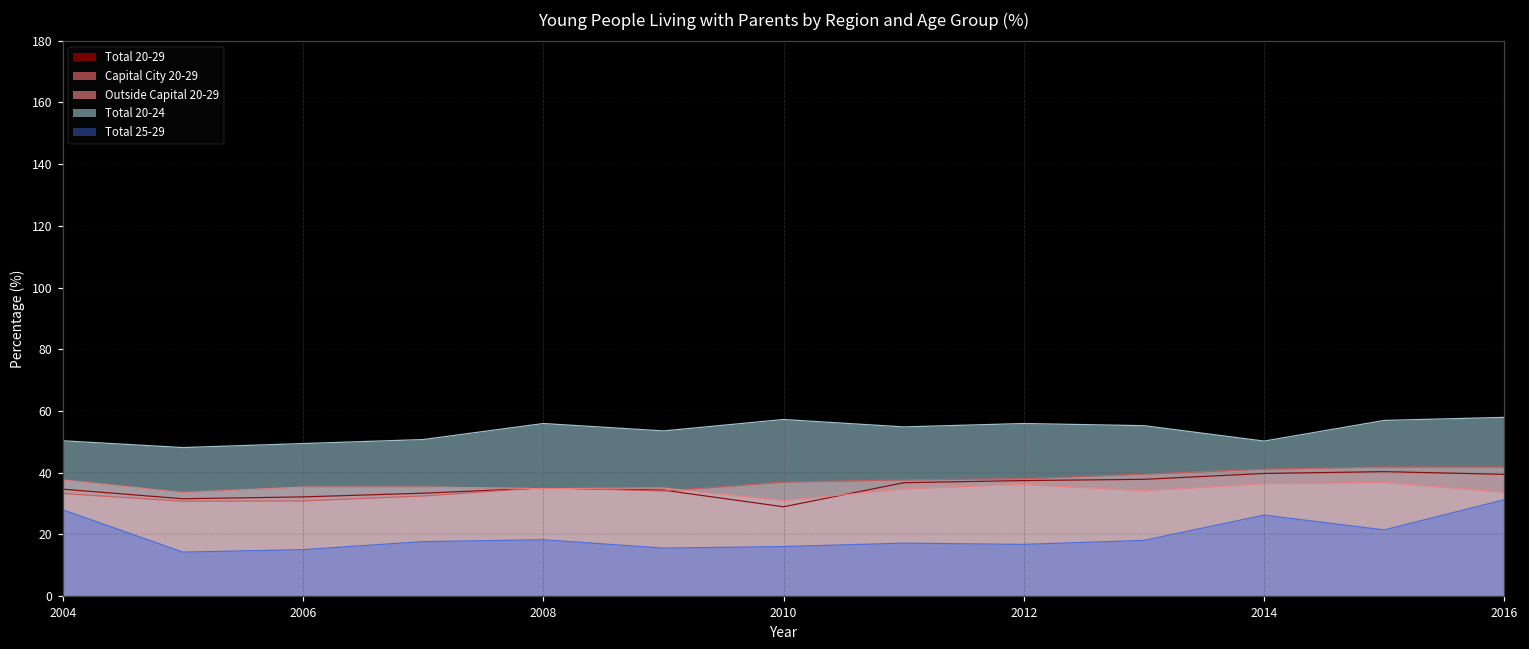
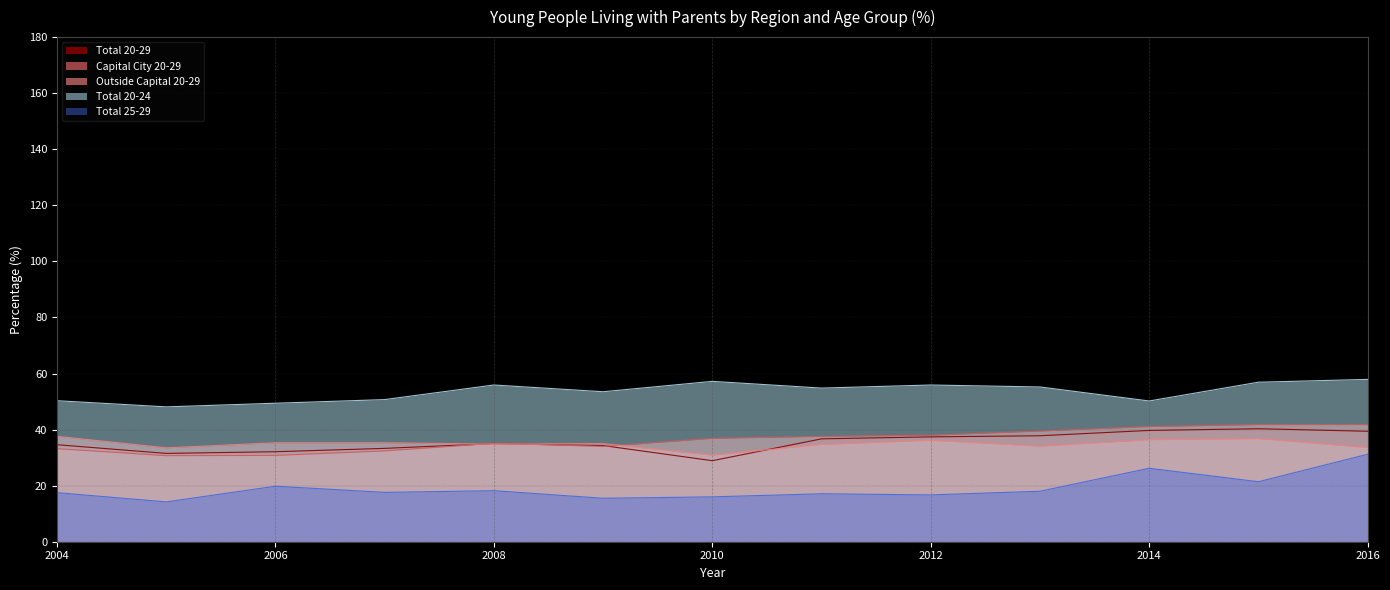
  {
    "Total 20-29": {
      "2004": 35,
      "2006": 32,
      "2010": 29,
      "2014": 40,
      "2016": 39
    },
    "Total 20-24": {
      "2004": 50,
      "2006": 49,
      "2008": 56,
      "2010": 57,
      "2012": 56,
      "2014": 50,
      "2016": 58
    },
    "Total 25-29": {
-     "2004": 28,
-     "2006": 15,
+     "2004": 18,
+     "2006": 20,
      "2008": 18,
      "2010": 16,
      "2012": 17,
      "2014": 26,
      "2016": 31
    }
  }
